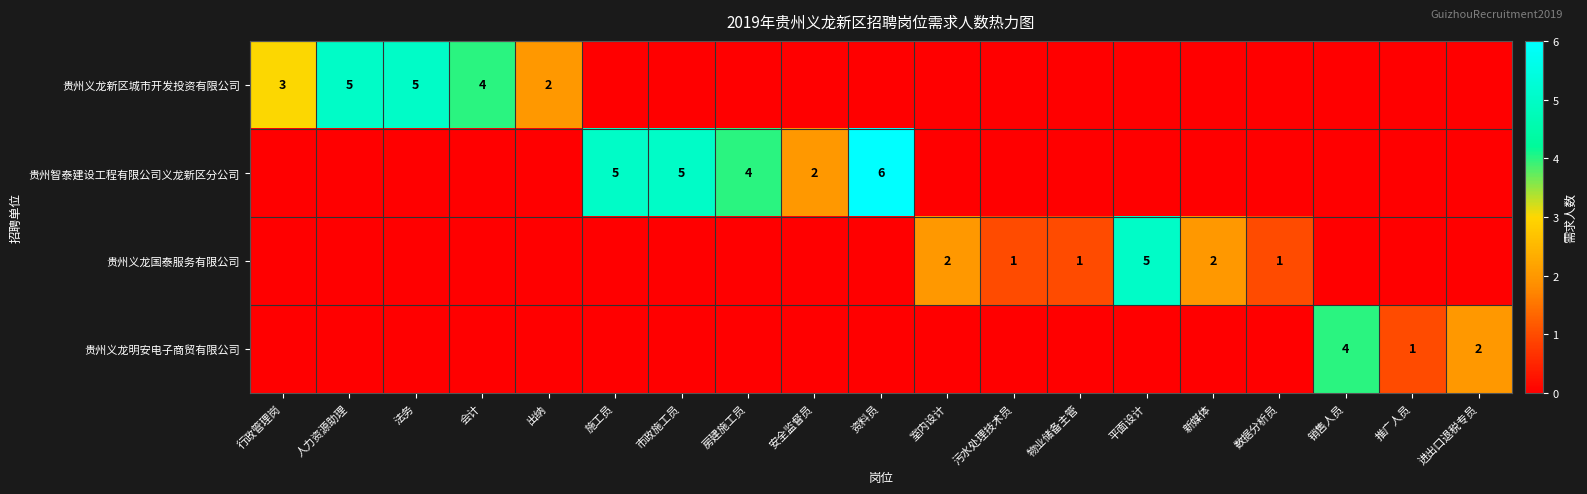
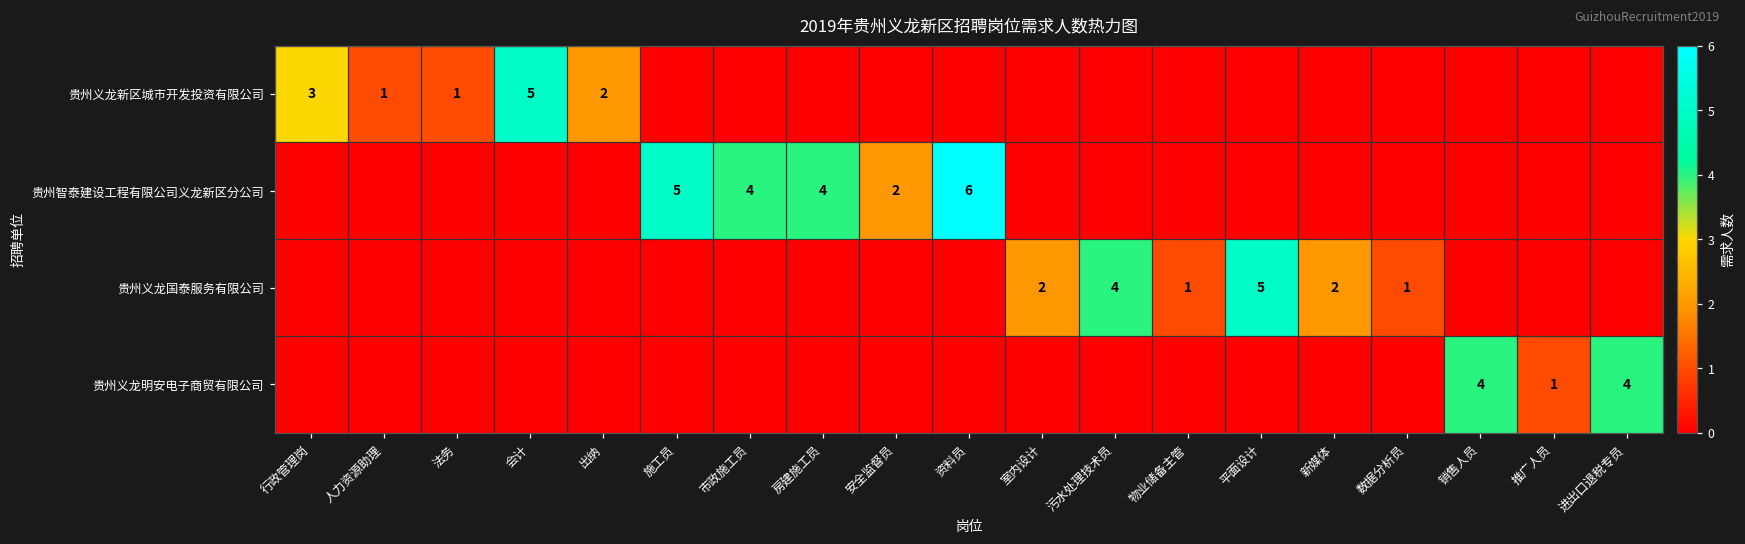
  {
    "贵州义龙新区城市开发投资有限公司": {
      "行政管理岗": 3,
-     "人力资源助理": 5,
-     "法务": 5,
-     "会计": 4,
+     "人力资源助理": 1,
+     "法务": 1,
+     "会计": 5,
      "出纳": 2
    },
    "贵州智泰建设工程有限公司义龙新区分公司": {
      "施工员": 5,
-     "市政施工员": 5,
+     "市政施工员": 4,
      "房建施工员": 4,
      "安全监督员": 2,
      "资料员": 6
    },
    "贵州义龙国泰服务有限公司": {
      "室内设计": 2,
-     "污水处理技术员": 1,
+     "污水处理技术员": 4,
      "物业储备主管": 1,
      "平面设计": 5,
      "新媒体": 2,
      "数据分析员": 1
    },
    "贵州义龙明安电子商贸有限公司": {
      "销售人员": 4,
      "推广人员": 1,
-     "进出口退税专员": 2
+     "进出口退税专员": 4
    }
  }
